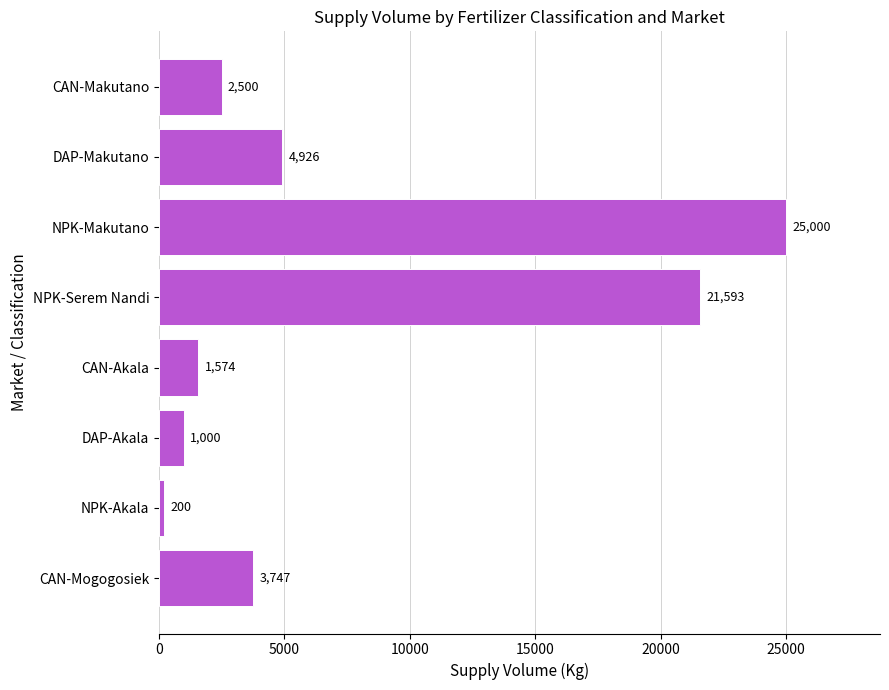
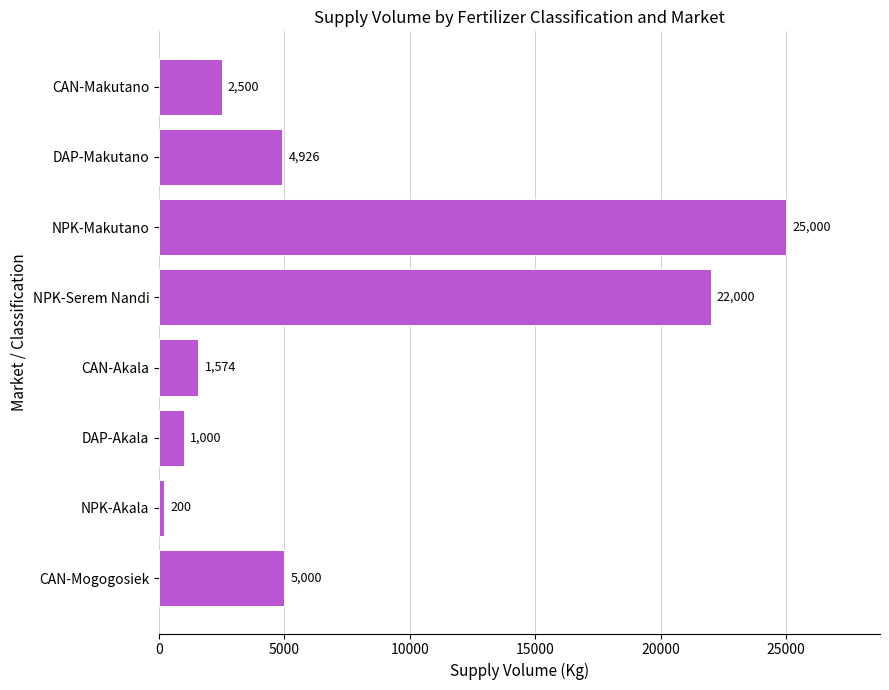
  {
    "CAN-Makutano": "2,500",
    "DAP-Makutano": "4,926",
    "NPK-Makutano": "25,000",
-   "NPK-Serem Nandi": "21,593",
+   "NPK-Serem Nandi": "22,000",
    "CAN-Akala": "1,574",
    "DAP-Akala": "1,000",
    "NPK-Akala": "200",
-   "CAN-Mogogosiek": "3,747"
+   "CAN-Mogogosiek": "5,000"
  }
